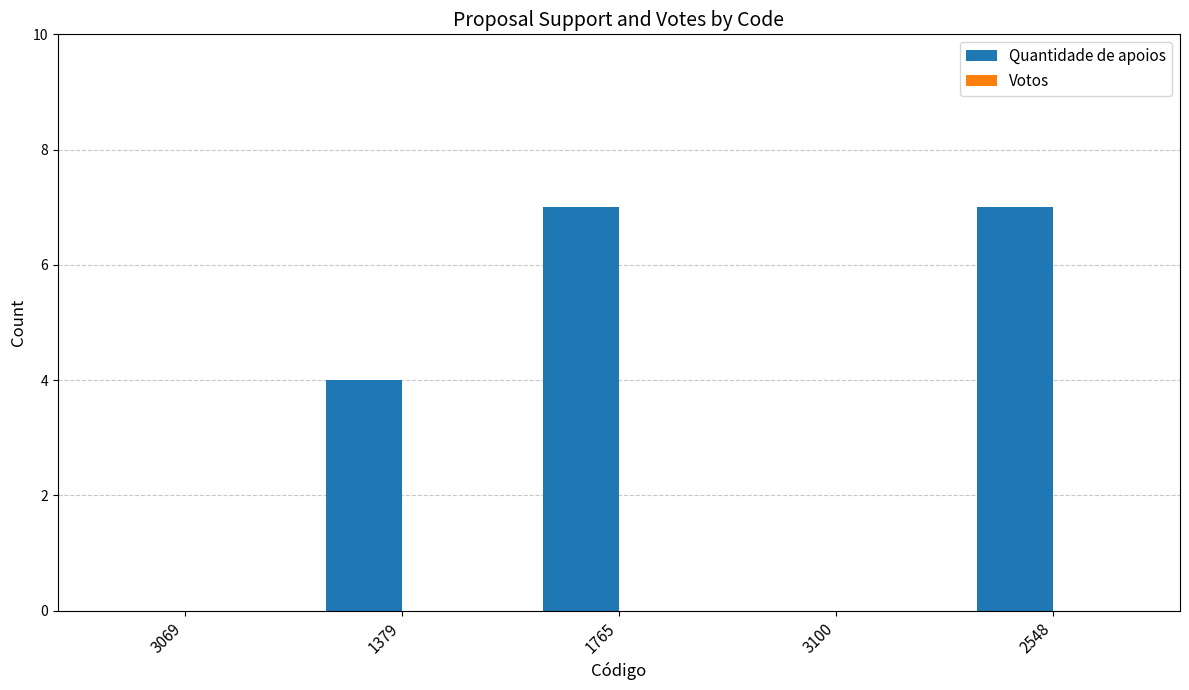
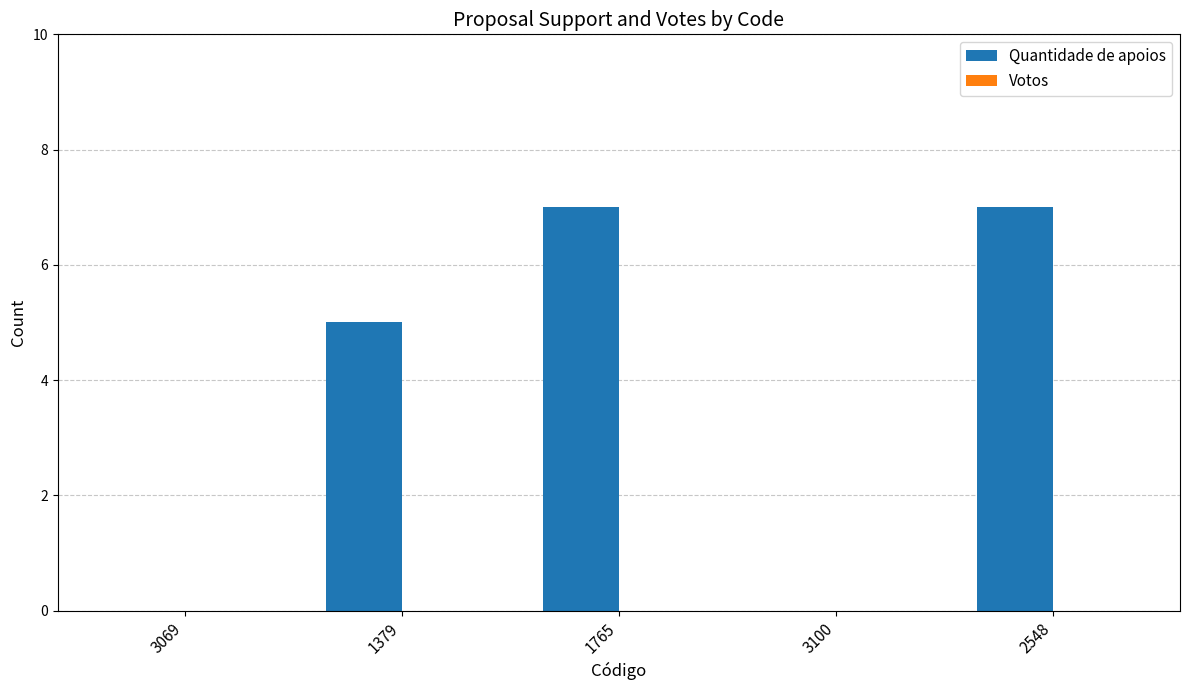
  {
    "Quantidade de apoios": {
      "3069": 0,
-     "1379": 4,
+     "1379": 5,
      "1765": 7,
      "3100": 0,
      "2548": 7
    },
    "Votos": {
      "3069": 0,
      "1379": 0,
      "1765": 0,
      "3100": 0,
      "2548": 0
    }
  }
